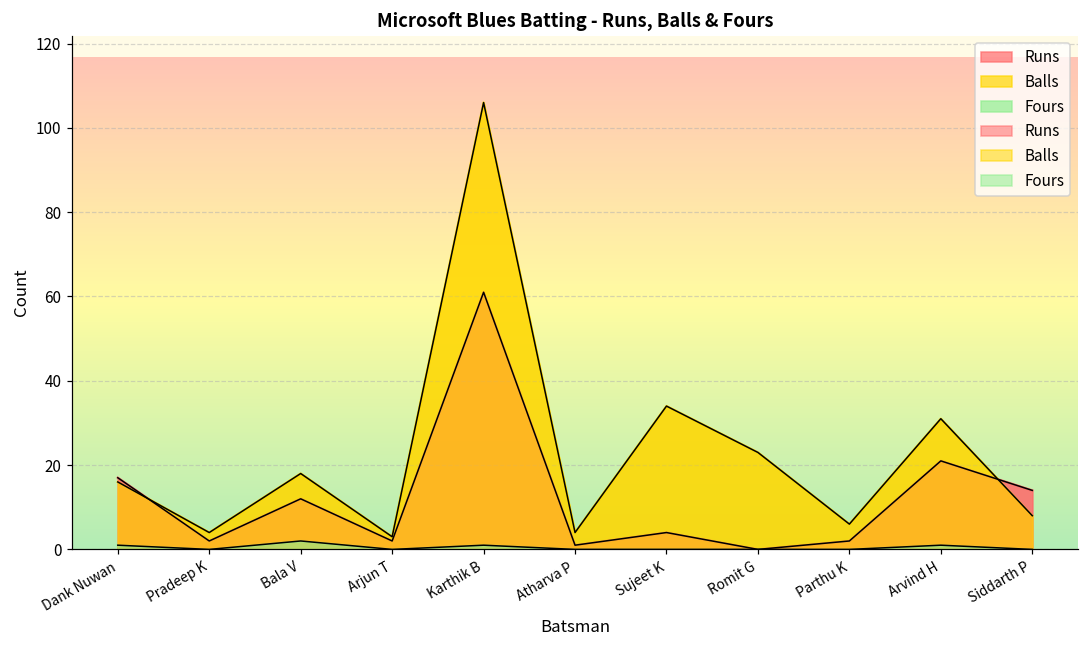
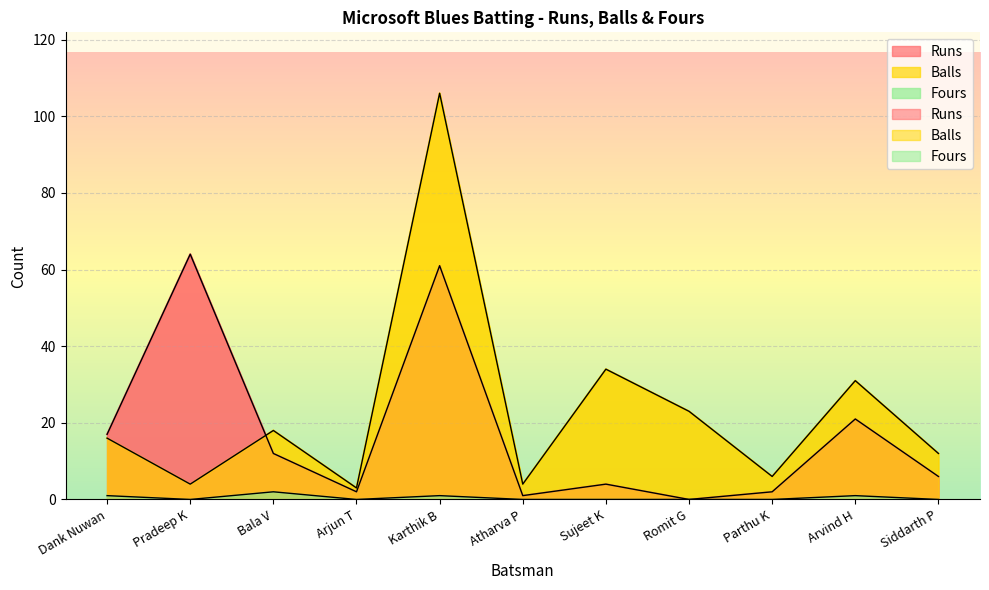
  {
    "Runs": {
      "Dank Nuwan": 17,
-     "Pradeep K": 2,
+     "Pradeep K": 64,
      "Bala V": 12,
      "Arjun T": 2,
      "Karthik B": 61,
      "Atharva P": 1,
      "Sujeet K": 4,
      "Parthu K": 2,
      "Arvind H": 21,
-     "Siddarth P": 14
+     "Siddarth P": 6
    },
    "Balls": {
      "Dank Nuwan": 16,
      "Pradeep K": 4,
      "Bala V": 18,
      "Arjun T": 3,
      "Karthik B": 106,
      "Atharva P": 4,
      "Sujeet K": 34,
      "Romit G": 23,
      "Parthu K": 6,
      "Arvind H": 31,
-     "Siddarth P": 8
+     "Siddarth P": 12
    },
    "Fours": {
      "Dank Nuwan": 1,
      "Pradeep K": 0,
      "Bala V": 2,
      "Arjun T": 0,
      "Karthik B": 1,
      "Atharva P": 0,
      "Sujeet K": 0,
      "Parthu K": 0,
      "Arvind H": 1,
      "Siddarth P": 0
    }
  }
